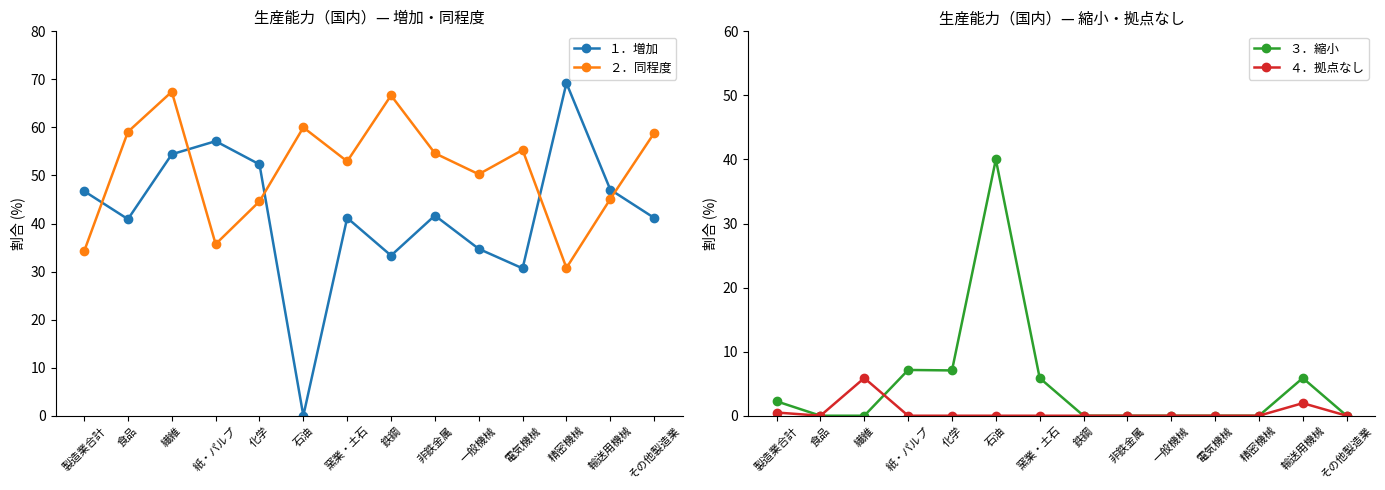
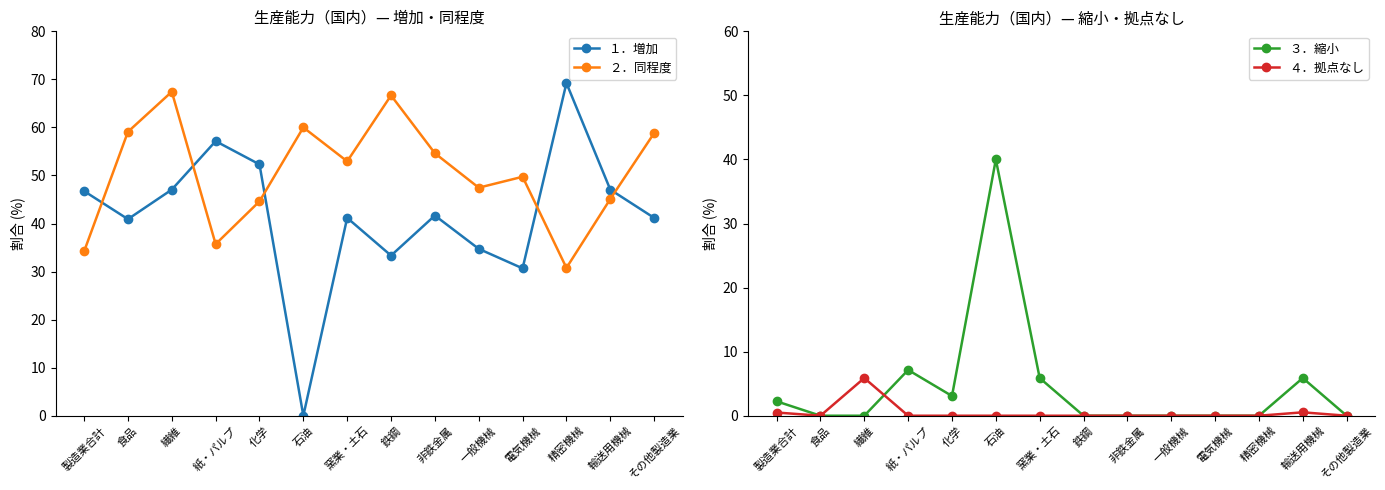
  {
    "生産能力（国内）— 増加・同程度": {
      "１．増加": {
        "製造業合計": 47,
        "食品": 41,
-       "繊維": 54,
+       "繊維": 47,
        "紙・パルプ": 57,
        "化学": 52,
        "石油": 0,
        "窯業・土石": 41,
        "鉄鋼": 33,
        "非鉄金属": 42,
        "一般機械": 35,
        "電気機械": 31,
        "精密機械": 69,
        "輸送用機械": 47,
        "その他製造業": 41
      },
      "２．同程度": {
        "製造業合計": 34,
        "食品": 59,
        "繊維": 67,
        "紙・パルプ": 36,
        "化学": 45,
        "石油": 60,
        "窯業・土石": 53,
        "鉄鋼": 67,
        "非鉄金属": 55,
-       "一般機械": 50,
-       "電気機械": 55,
+       "一般機械": 47,
+       "電気機械": 50,
        "精密機械": 31,
        "輸送用機械": 45,
        "その他製造業": 59
      }
    },
    "生産能力（国内）— 縮小・拠点なし": {
      "３．縮小": {
        "製造業合計": 2,
        "繊維": 0,
        "紙・パルプ": 7,
-       "化学": 7,
+       "化学": 3,
        "石油": 40,
        "窯業・土石": 6,
        "輸送用機械": 6
      },
      "４．拠点なし": {
        "製造業合計": 1,
        "繊維": 6,
        "紙・パルプ": 0,
        "化学": 0,
        "石油": 0,
        "窯業・土石": 0,
-       "輸送用機械": 2
+       "輸送用機械": 1
      }
    }
  }
